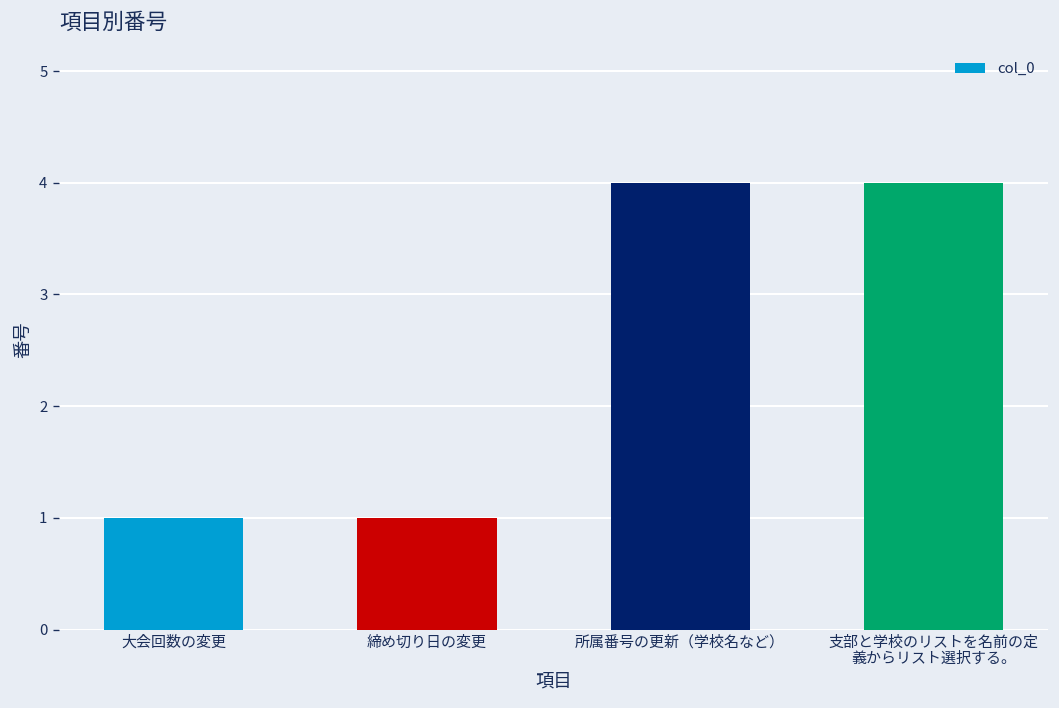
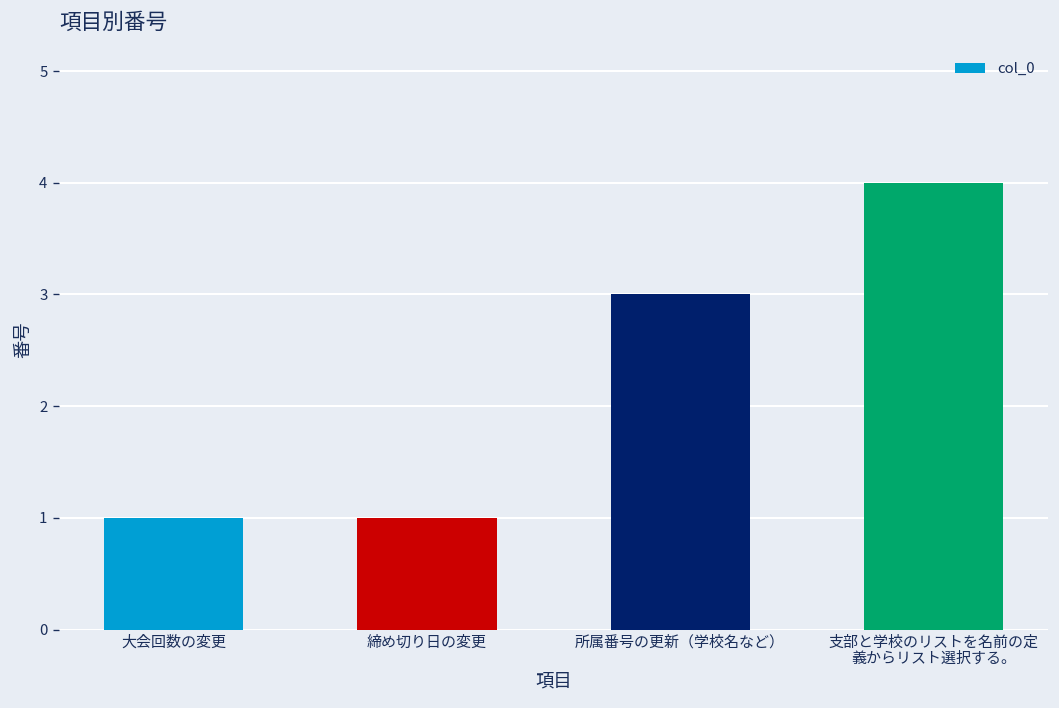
  {
    "大会回数の変更": 1,
    "締め切り日の変更": 1,
-   "所属番号の更新（学校名など）": 4,
+   "所属番号の更新（学校名など）": 3,
    "支部と学校のリストを名前の定 義からリスト選択する。": 4
  }
